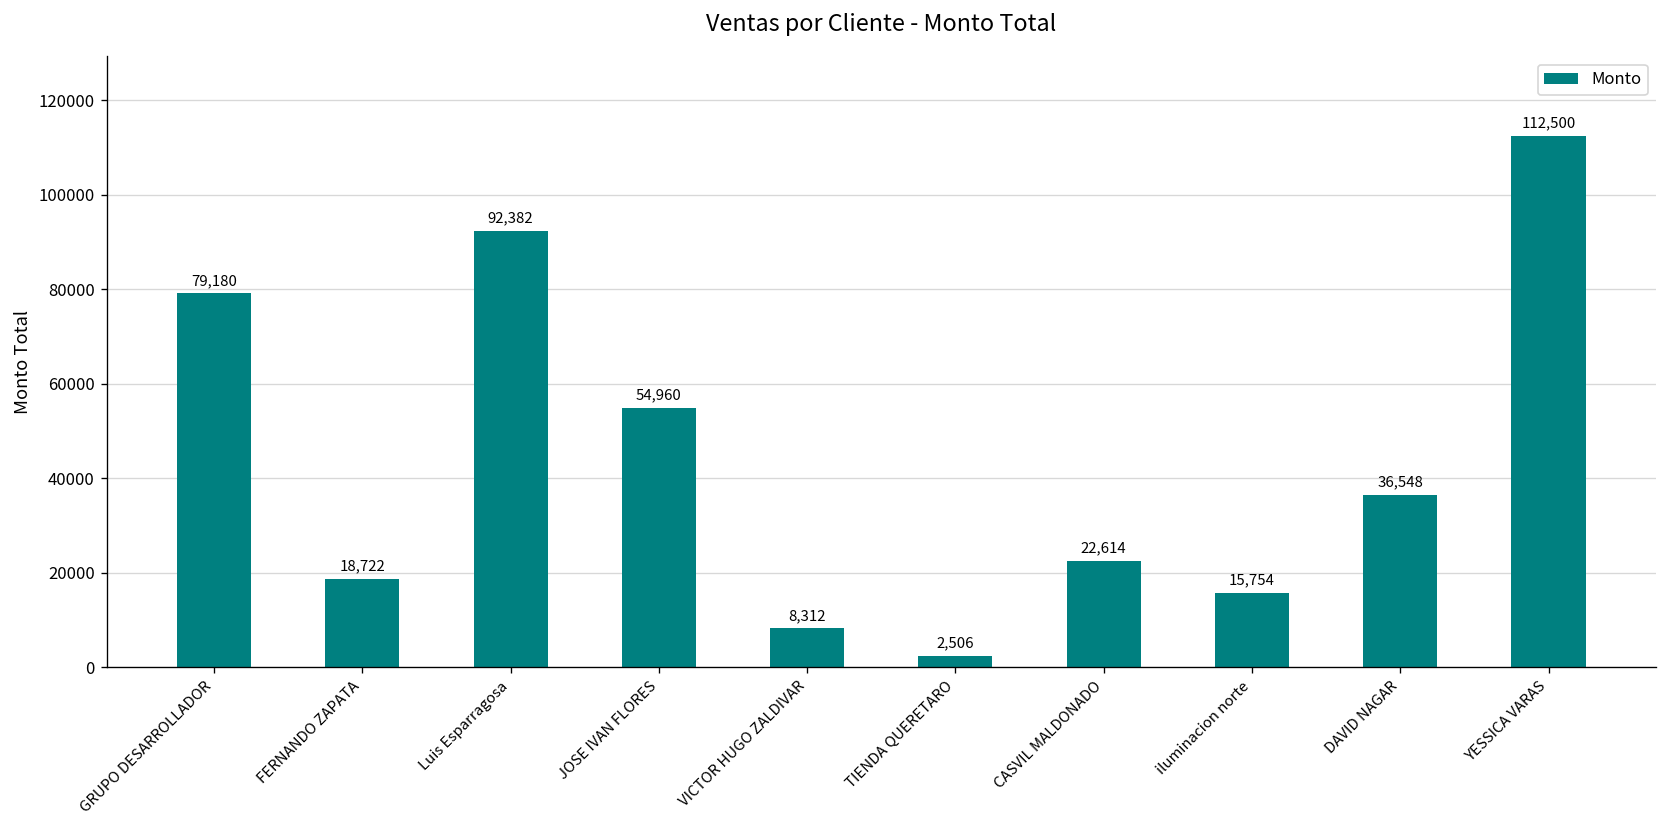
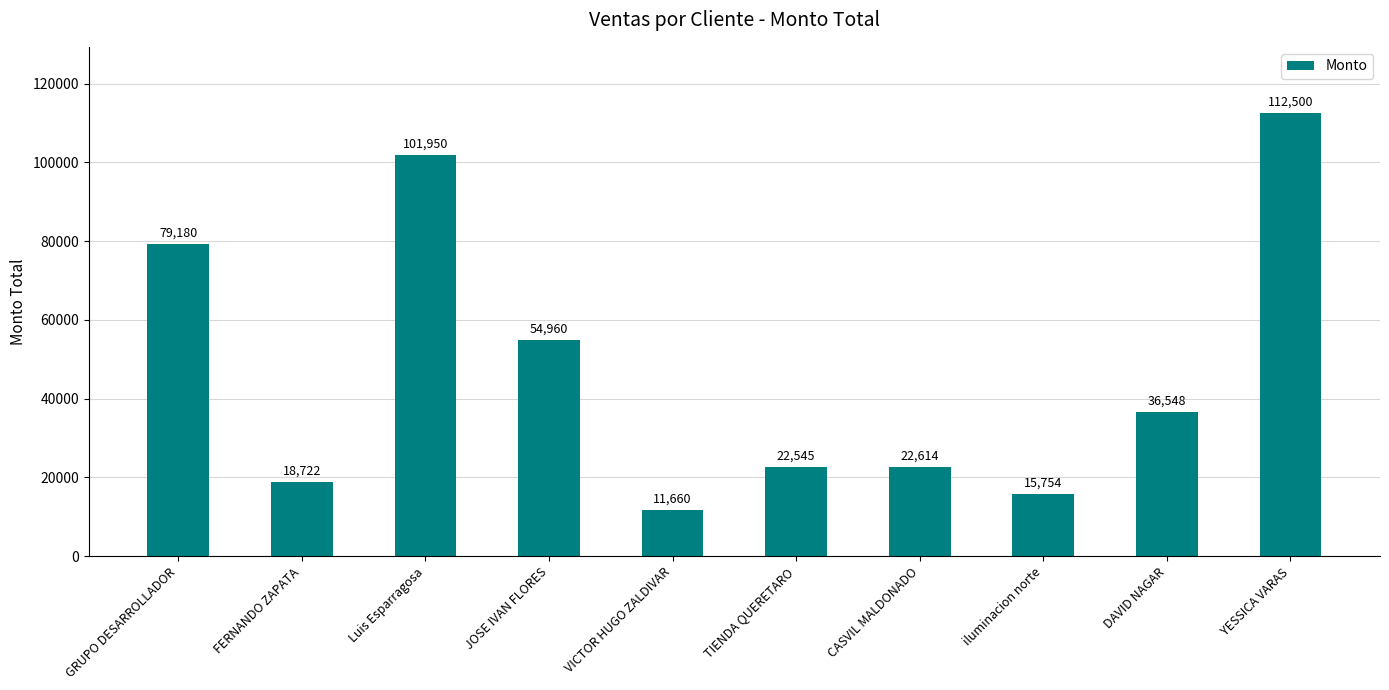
  {
    "GRUPO DESARROLLADOR": "79,180",
    "FERNANDO ZAPATA": "18,722",
-   "Luis Esparragosa": "92,382",
+   "Luis Esparragosa": "101,950",
    "JOSE IVAN FLORES": "54,960",
-   "VICTOR HUGO ZALDIVAR": "8,312",
-   "TIENDA QUERETARO": "2,506",
+   "VICTOR HUGO ZALDIVAR": "11,660",
+   "TIENDA QUERETARO": "22,545",
    "CASVIL MALDONADO": "22,614",
    "iluminacion norte": "15,754",
    "DAVID NAGAR": "36,548",
    "YESSICA VARAS": "112,500"
  }
